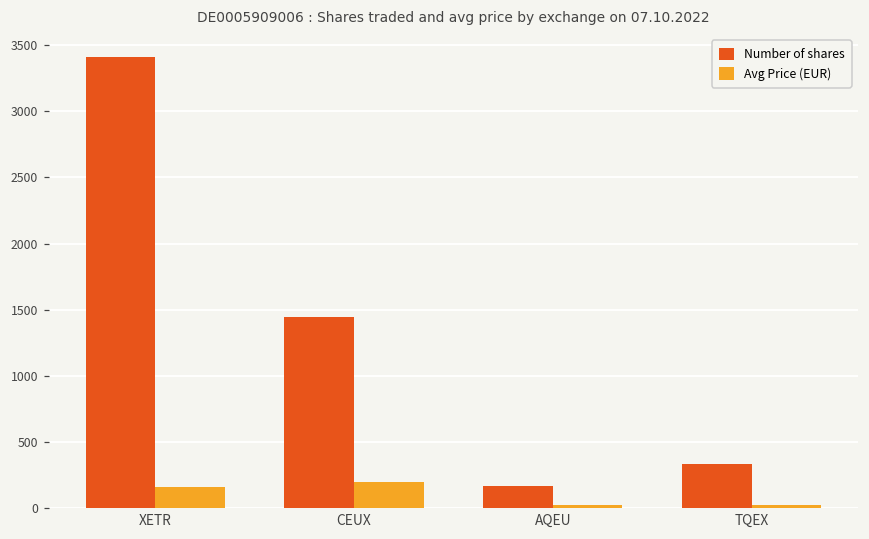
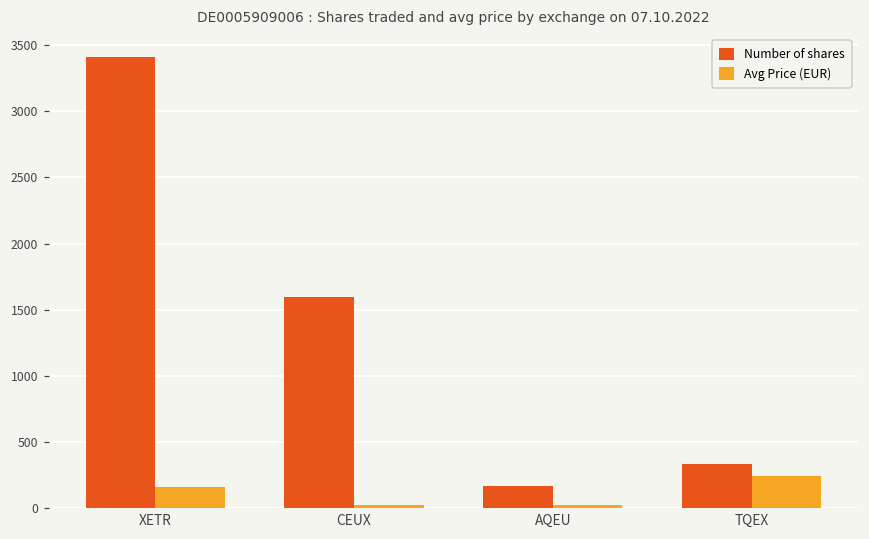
  {
    "Number of shares": {
      "XETR": 3410,
-     "CEUX": 1450,
+     "CEUX": 1600,
      "AQEU": 170,
      "TQEX": 340
    },
    "Avg Price (EUR)": {
      "XETR": 160,
-     "CEUX": 200,
+     "CEUX": 30,
      "AQEU": 30,
-     "TQEX": 30
+     "TQEX": 240
    }
  }
